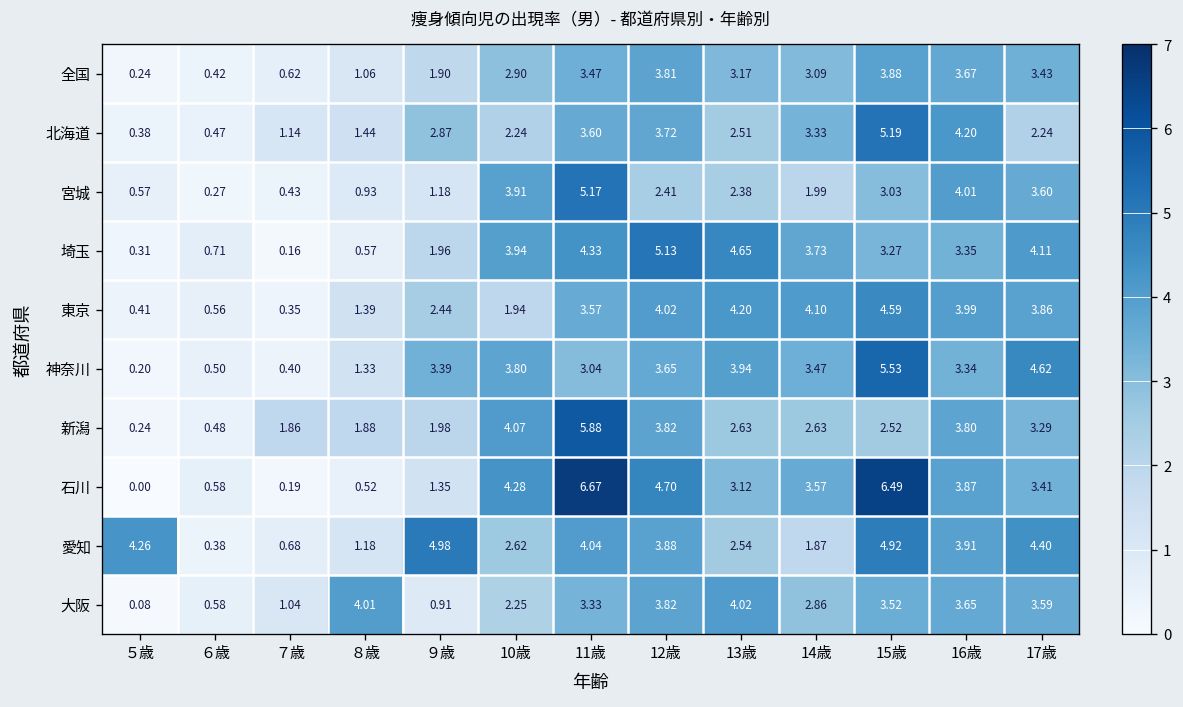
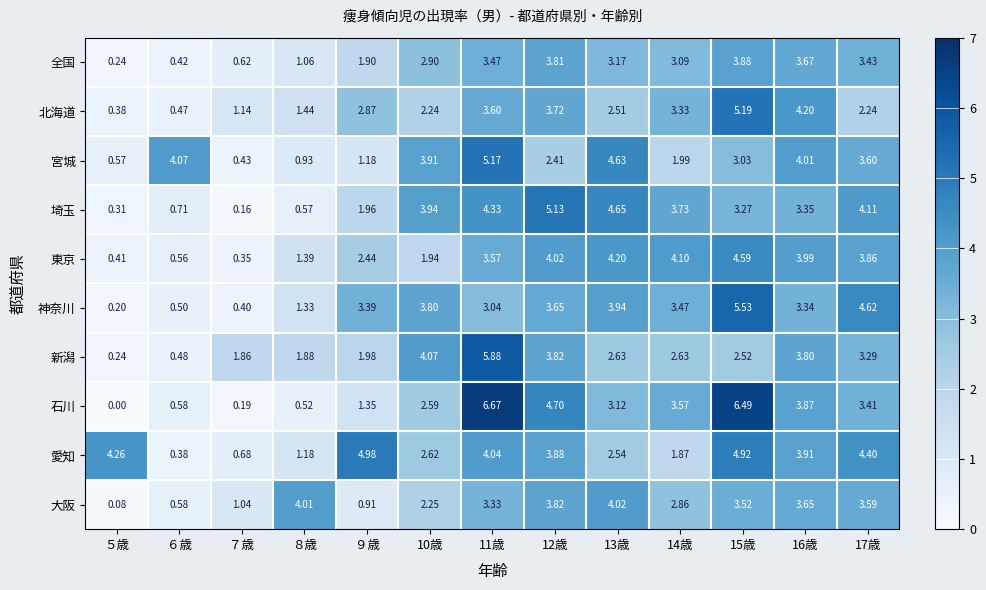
  {
    "全国": {
      "５歳": 0.24,
      "６歳": 0.42,
      "７歳": 0.62,
      "８歳": 1.06,
      "９歳": 1.90,
      "10歳": 2.90,
      "11歳": 3.47,
      "12歳": 3.81,
      "13歳": 3.17,
      "14歳": 3.09,
      "15歳": 3.88,
      "16歳": 3.67,
      "17歳": 3.43
    },
    "北海道": {
      "５歳": 0.38,
      "６歳": 0.47,
      "７歳": 1.14,
      "８歳": 1.44,
      "９歳": 2.87,
      "10歳": 2.24,
      "11歳": 3.60,
      "12歳": 3.72,
      "13歳": 2.51,
      "14歳": 3.33,
      "15歳": 5.19,
      "16歳": 4.20,
      "17歳": 2.24
    },
    "宮城": {
      "５歳": 0.57,
-     "６歳": 0.27,
+     "６歳": 4.07,
      "７歳": 0.43,
      "８歳": 0.93,
      "９歳": 1.18,
      "10歳": 3.91,
      "11歳": 5.17,
      "12歳": 2.41,
-     "13歳": 2.38,
+     "13歳": 4.63,
      "14歳": 1.99,
      "15歳": 3.03,
      "16歳": 4.01,
      "17歳": 3.60
    },
    "埼玉": {
      "５歳": 0.31,
      "６歳": 0.71,
      "７歳": 0.16,
      "８歳": 0.57,
      "９歳": 1.96,
      "10歳": 3.94,
      "11歳": 4.33,
      "12歳": 5.13,
      "13歳": 4.65,
      "14歳": 3.73,
      "15歳": 3.27,
      "16歳": 3.35,
      "17歳": 4.11
    },
    "東京": {
      "５歳": 0.41,
      "６歳": 0.56,
      "７歳": 0.35,
      "８歳": 1.39,
      "９歳": 2.44,
      "10歳": 1.94,
      "11歳": 3.57,
      "12歳": 4.02,
      "13歳": 4.20,
      "14歳": 4.10,
      "15歳": 4.59,
      "16歳": 3.99,
      "17歳": 3.86
    },
    "神奈川": {
      "５歳": 0.20,
      "６歳": 0.50,
      "７歳": 0.40,
      "８歳": 1.33,
      "９歳": 3.39,
      "10歳": 3.80,
      "11歳": 3.04,
      "12歳": 3.65,
      "13歳": 3.94,
      "14歳": 3.47,
      "15歳": 5.53,
      "16歳": 3.34,
      "17歳": 4.62
    },
    "新潟": {
      "５歳": 0.24,
      "６歳": 0.48,
      "７歳": 1.86,
      "８歳": 1.88,
      "９歳": 1.98,
      "10歳": 4.07,
      "11歳": 5.88,
      "12歳": 3.82,
      "13歳": 2.63,
      "14歳": 2.63,
      "15歳": 2.52,
      "16歳": 3.80,
      "17歳": 3.29
    },
    "石川": {
      "５歳": 0.00,
      "６歳": 0.58,
      "７歳": 0.19,
      "８歳": 0.52,
      "９歳": 1.35,
-     "10歳": 4.28,
+     "10歳": 2.59,
      "11歳": 6.67,
      "12歳": 4.70,
      "13歳": 3.12,
      "14歳": 3.57,
      "15歳": 6.49,
      "16歳": 3.87,
      "17歳": 3.41
    },
    "愛知": {
      "５歳": 4.26,
      "６歳": 0.38,
      "７歳": 0.68,
      "８歳": 1.18,
      "９歳": 4.98,
      "10歳": 2.62,
      "11歳": 4.04,
      "12歳": 3.88,
      "13歳": 2.54,
      "14歳": 1.87,
      "15歳": 4.92,
      "16歳": 3.91,
      "17歳": 4.40
    },
    "大阪": {
      "５歳": 0.08,
      "６歳": 0.58,
      "７歳": 1.04,
      "８歳": 4.01,
      "９歳": 0.91,
      "10歳": 2.25,
      "11歳": 3.33,
      "12歳": 3.82,
      "13歳": 4.02,
      "14歳": 2.86,
      "15歳": 3.52,
      "16歳": 3.65,
      "17歳": 3.59
    }
  }
